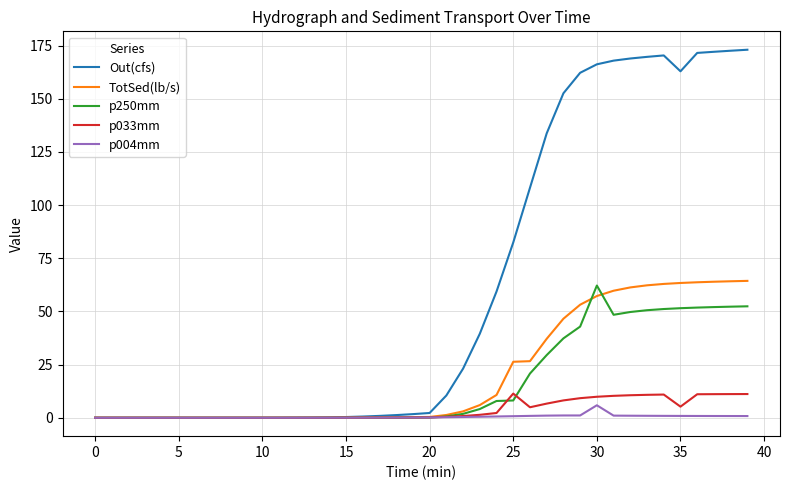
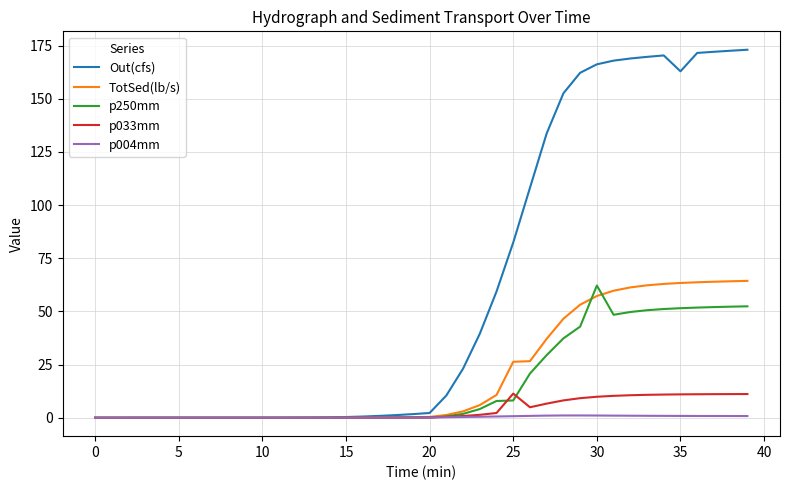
  {
    "Out(cfs)": {
      "20": 2,
      "25": 82,
      "30": 166,
      "35": 163
    },
    "TotSed(lb/s)": {
      "25": 26,
      "30": 57,
      "35": 63
    },
    "p250mm": {
      "25": 8,
      "30": 62,
      "35": 52
    },
    "p033mm": {
      "25": 11,
      "30": 10,
-     "35": 5
+     "35": 11
    },
    "p004mm": {
      "25": 1,
-     "30": 6,
+     "30": 1,
      "35": 1
    }
  }
